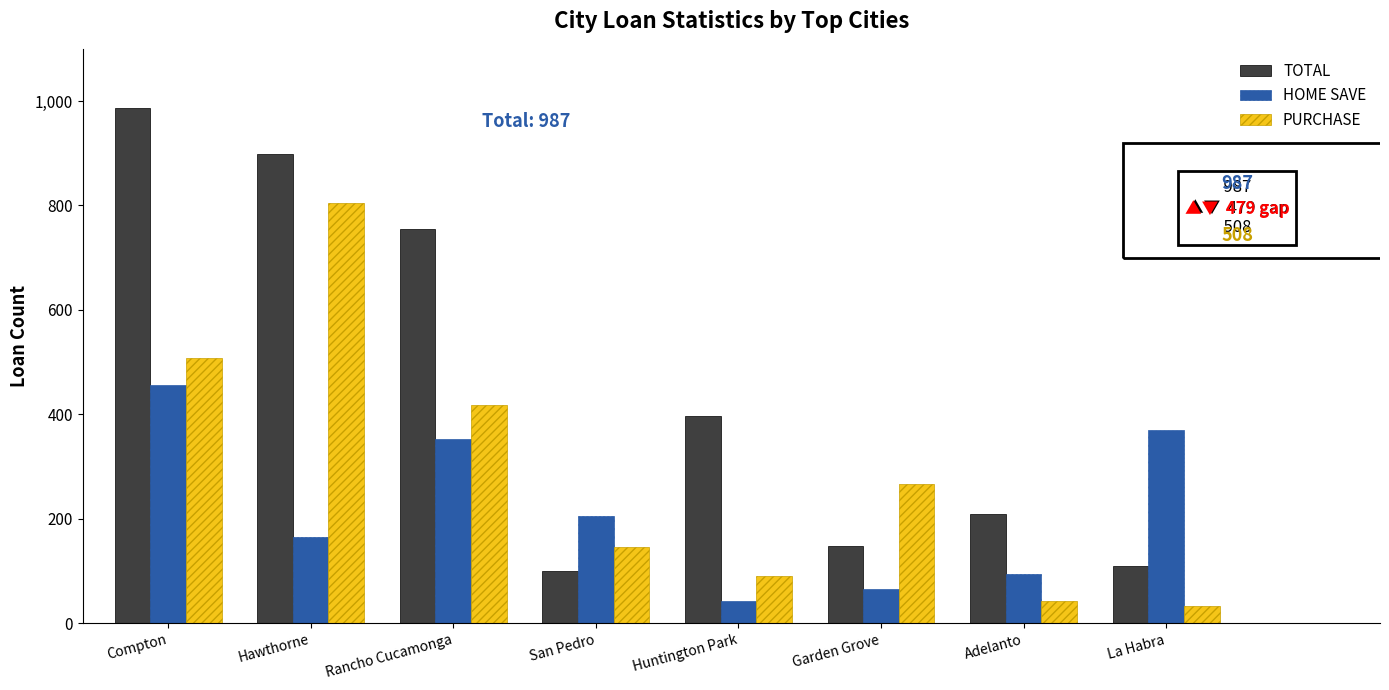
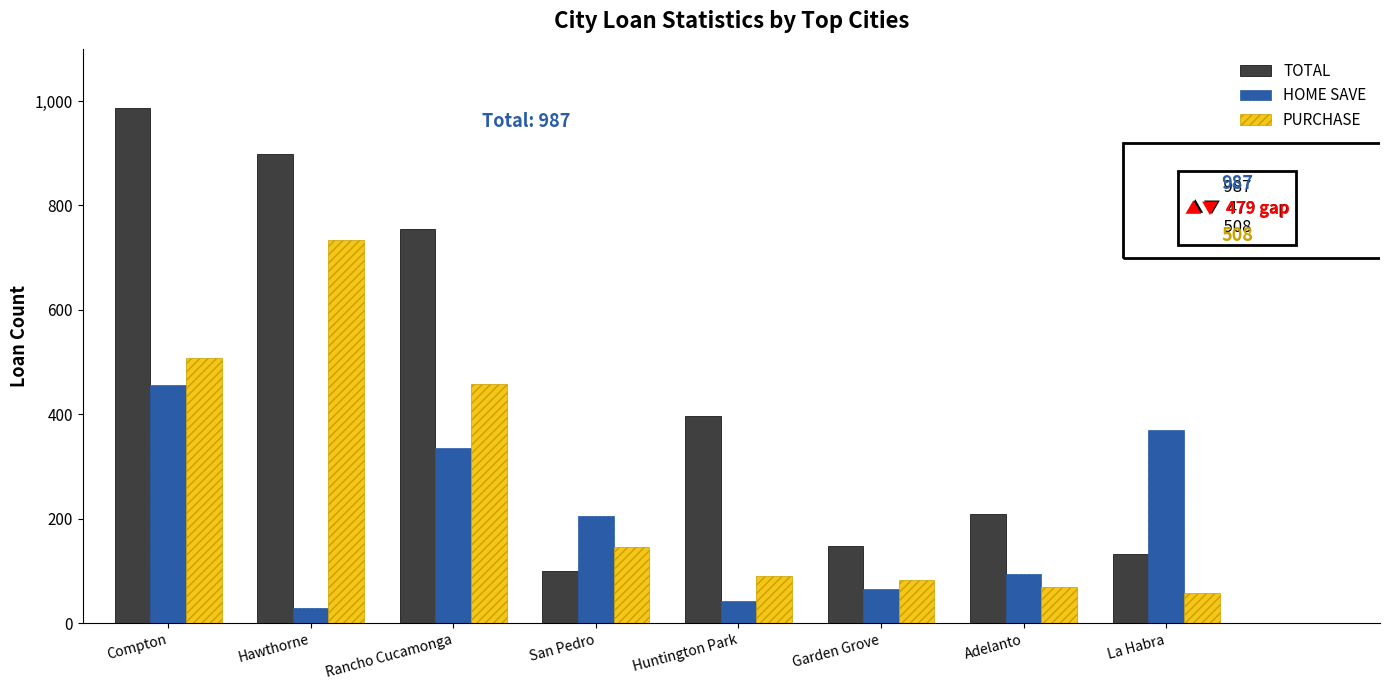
  {
    "TOTAL": {
      "Compton": 990,
      "Hawthorne": 900,
      "Rancho Cucamonga": 750,
      "San Pedro": 100,
      "Huntington Park": 400,
      "Garden Grove": 150,
      "Adelanto": 210,
-     "La Habra": 110
+     "La Habra": 130
    },
    "HOME SAVE": {
      "Compton": 460,
-     "Hawthorne": 170,
-     "Rancho Cucamonga": 350,
+     "Hawthorne": 30,
+     "Rancho Cucamonga": 340,
      "San Pedro": 210,
      "Huntington Park": 40,
      "Garden Grove": 70,
      "Adelanto": 100,
      "La Habra": 370
    },
    "PURCHASE": {
      "Compton": 510,
-     "Hawthorne": 810,
-     "Rancho Cucamonga": 420,
+     "Hawthorne": 730,
+     "Rancho Cucamonga": 460,
      "San Pedro": 150,
      "Huntington Park": 90,
-     "Garden Grove": 270,
-     "Adelanto": 40,
-     "La Habra": 30
+     "Garden Grove": 80,
+     "Adelanto": 70,
+     "La Habra": 60
    }
  }
